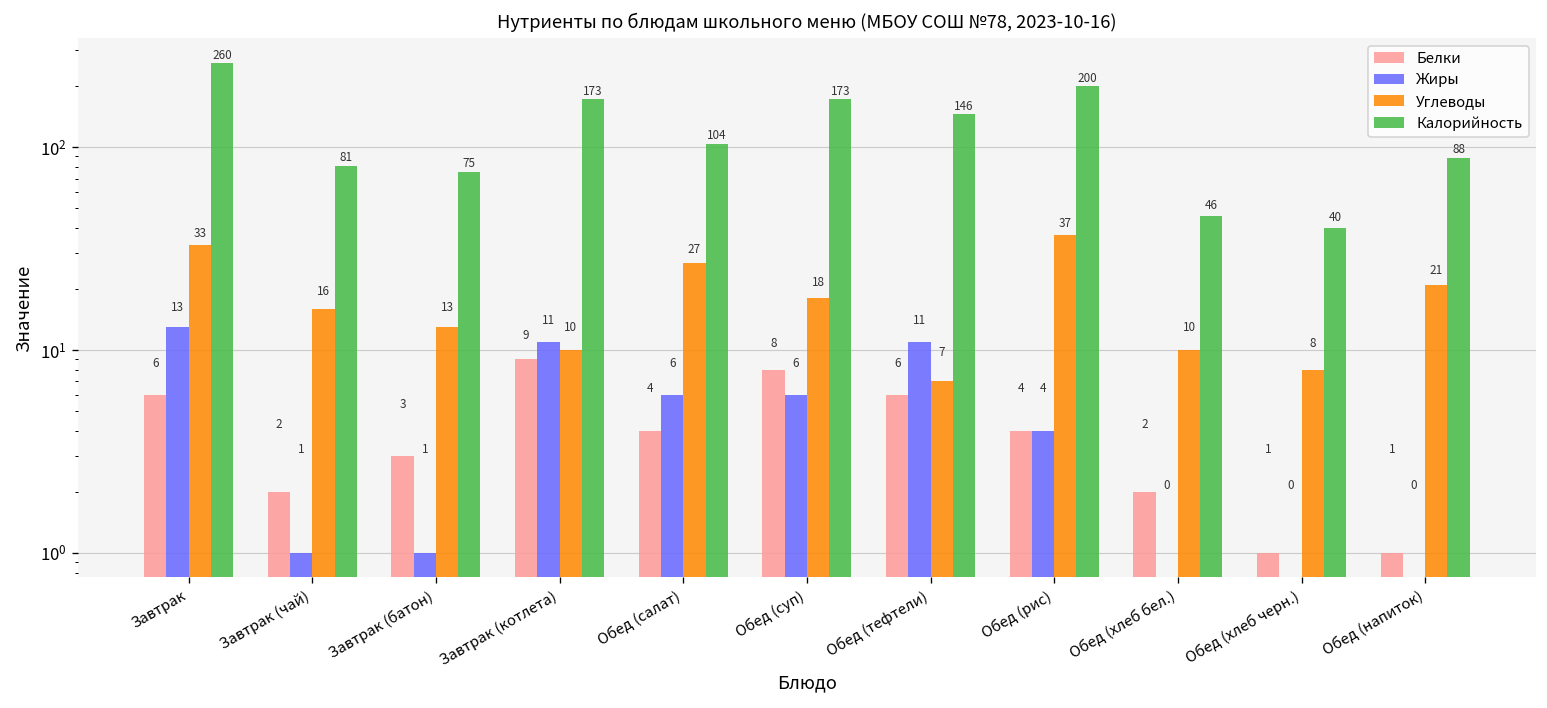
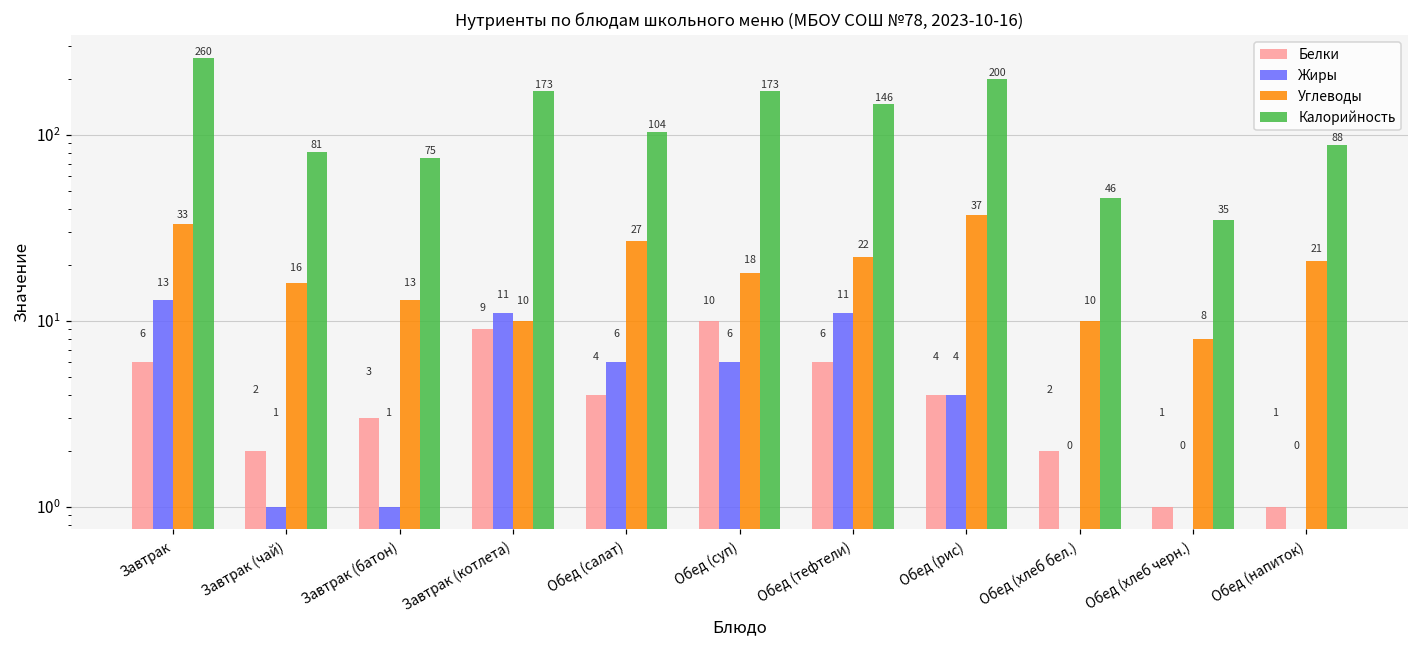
  {
    "Белки": {
      "Завтрак": 6,
      "Завтрак (котлета)": 9,
-     "Обед (суп)": 8,
+     "Обед (суп)": 10,
      "Обед (тефтели)": 6
    },
    "Жиры": {
      "Завтрак": 13,
      "Завтрак (котлета)": 11,
      "Обед (салат)": 6,
      "Обед (суп)": 6,
      "Обед (тефтели)": 11
    },
    "Углеводы": {
      "Завтрак": 33,
      "Завтрак (чай)": 16,
      "Завтрак (батон)": 13,
      "Завтрак (котлета)": 10,
      "Обед (салат)": 27,
      "Обед (суп)": 18,
-     "Обед (тефтели)": 7,
+     "Обед (тефтели)": 22,
      "Обед (рис)": 37,
      "Обед (хлеб бел.)": 10,
      "Обед (хлеб черн.)": 8,
      "Обед (напиток)": 21
    },
    "Калорийность": {
      "Завтрак": 260,
      "Завтрак (чай)": 81,
      "Завтрак (батон)": 75,
      "Завтрак (котлета)": 173,
      "Обед (салат)": 104,
      "Обед (суп)": 173,
      "Обед (тефтели)": 146,
      "Обед (рис)": 200,
      "Обед (хлеб бел.)": 46,
-     "Обед (хлеб черн.)": 40,
+     "Обед (хлеб черн.)": 35,
      "Обед (напиток)": 88
    }
  }
